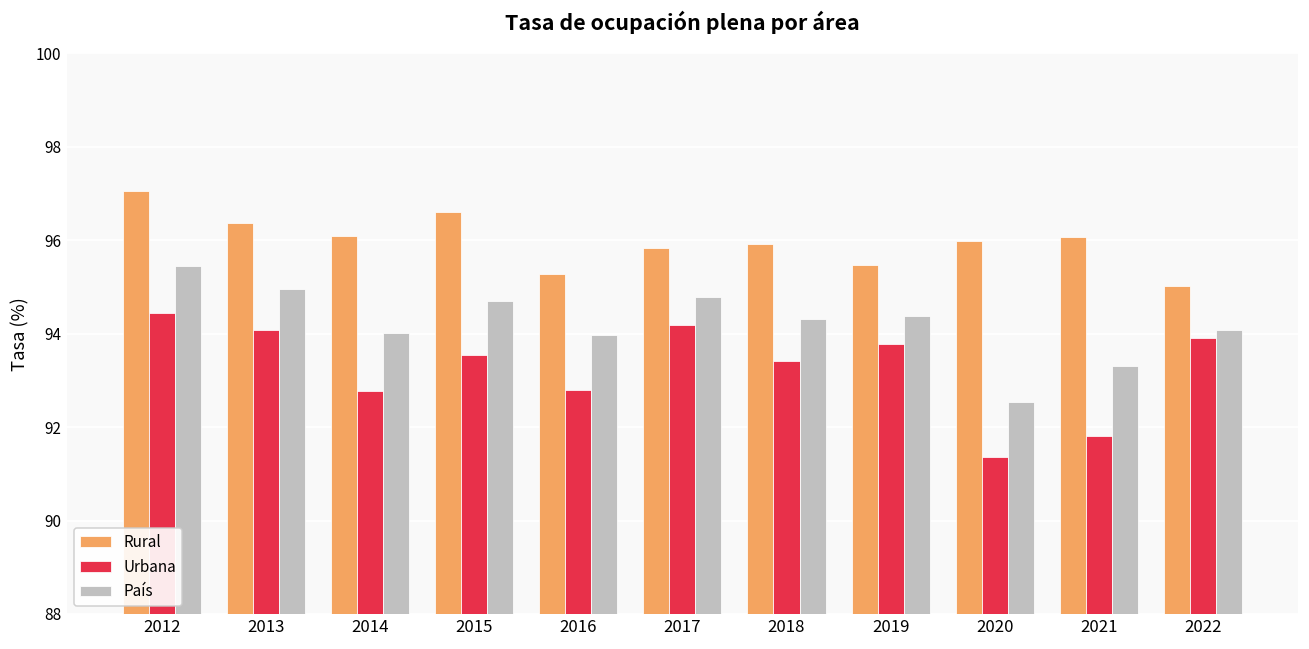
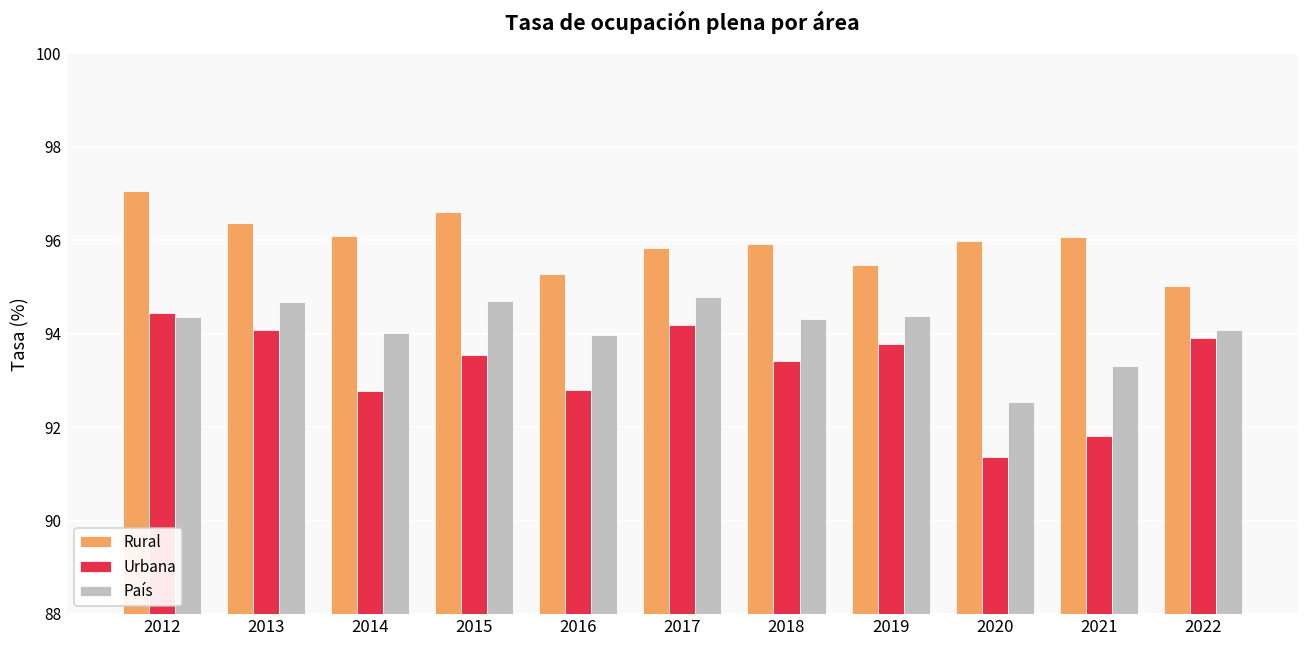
  {
    "Rural": {
      "2012": 97.1,
      "2013": 96.4,
      "2014": 96.1,
      "2015": 96.6,
      "2016": 95.3,
      "2017": 95.8,
      "2018": 95.9,
      "2019": 95.5,
      "2020": 96.0,
      "2021": 96.1,
      "2022": 95.0
    },
    "Urbana": {
      "2012": 94.4,
      "2013": 94.1,
      "2014": 92.8,
      "2015": 93.6,
      "2016": 92.8,
      "2017": 94.2,
      "2018": 93.4,
      "2019": 93.8,
      "2020": 91.4,
      "2021": 91.8,
      "2022": 93.9
    },
    "País": {
-     "2012": 95.5,
-     "2013": 95.0,
+     "2012": 94.4,
+     "2013": 94.7,
      "2014": 94.0,
      "2015": 94.7,
      "2016": 94.0,
      "2017": 94.8,
      "2018": 94.3,
      "2019": 94.4,
      "2020": 92.5,
      "2021": 93.3,
      "2022": 94.1
    }
  }
